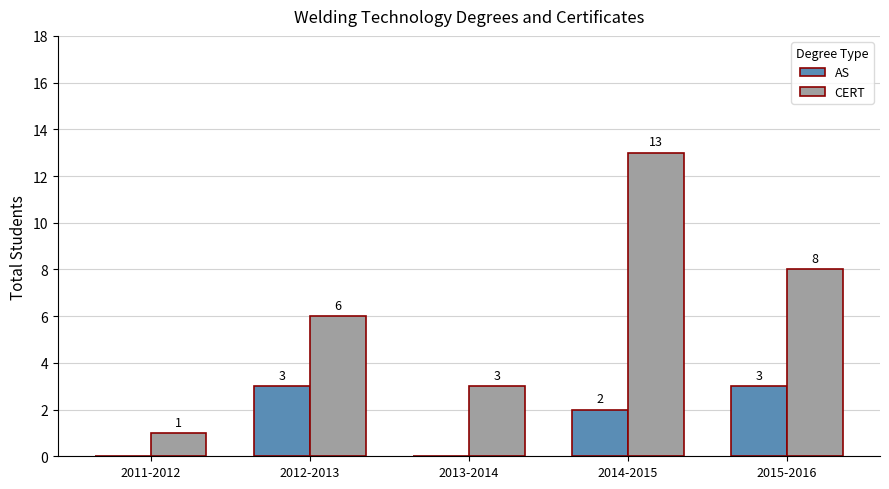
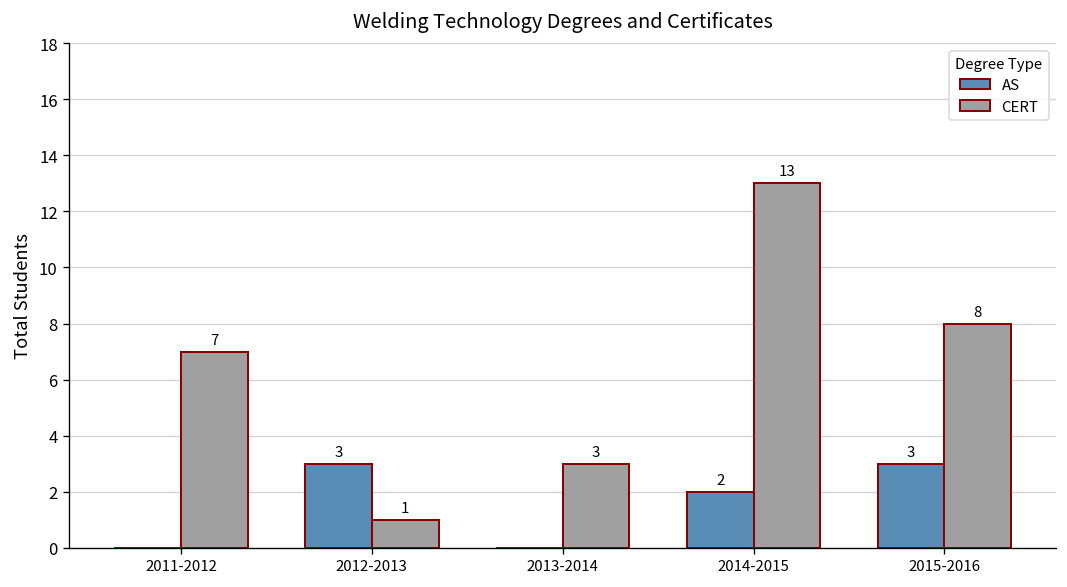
  {
    "AS": {
      "2012-2013": 3,
      "2014-2015": 2,
      "2015-2016": 3
    },
    "CERT": {
-     "2011-2012": 1,
-     "2012-2013": 6,
+     "2011-2012": 7,
+     "2012-2013": 1,
      "2013-2014": 3,
      "2014-2015": 13,
      "2015-2016": 8
    }
  }
